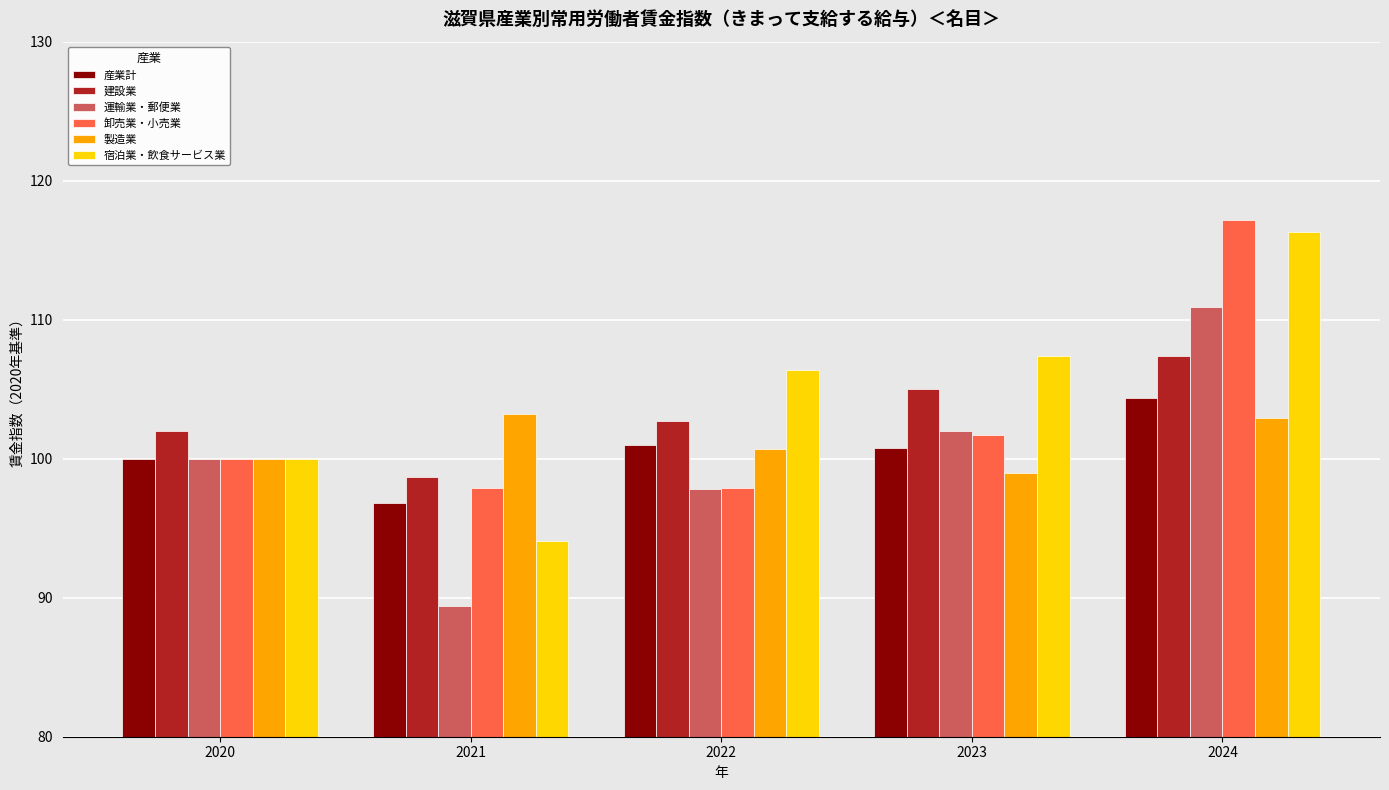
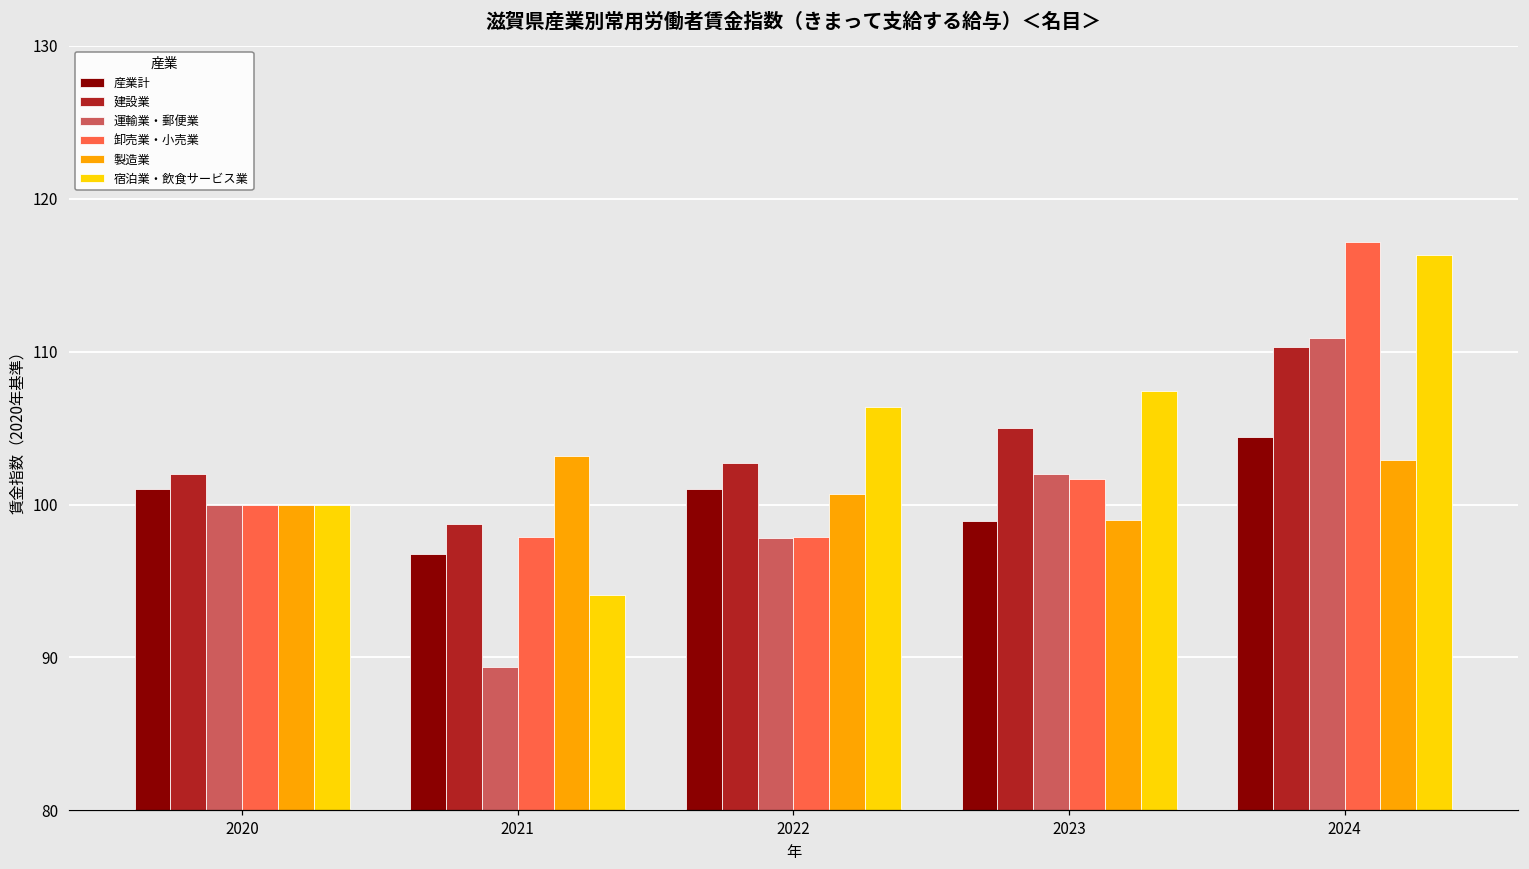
  {
    "産業計": {
-     "2020": 100,
+     "2020": 101,
      "2021": 96.8,
      "2022": 101.0,
-     "2023": 100.8,
+     "2023": 98.9,
      "2024": 104.4
    },
    "建設業": {
      "2020": 102.0,
      "2021": 98.7,
      "2022": 102.7,
      "2023": 105.0,
-     "2024": 107.4
+     "2024": 110.3
    }
  }
